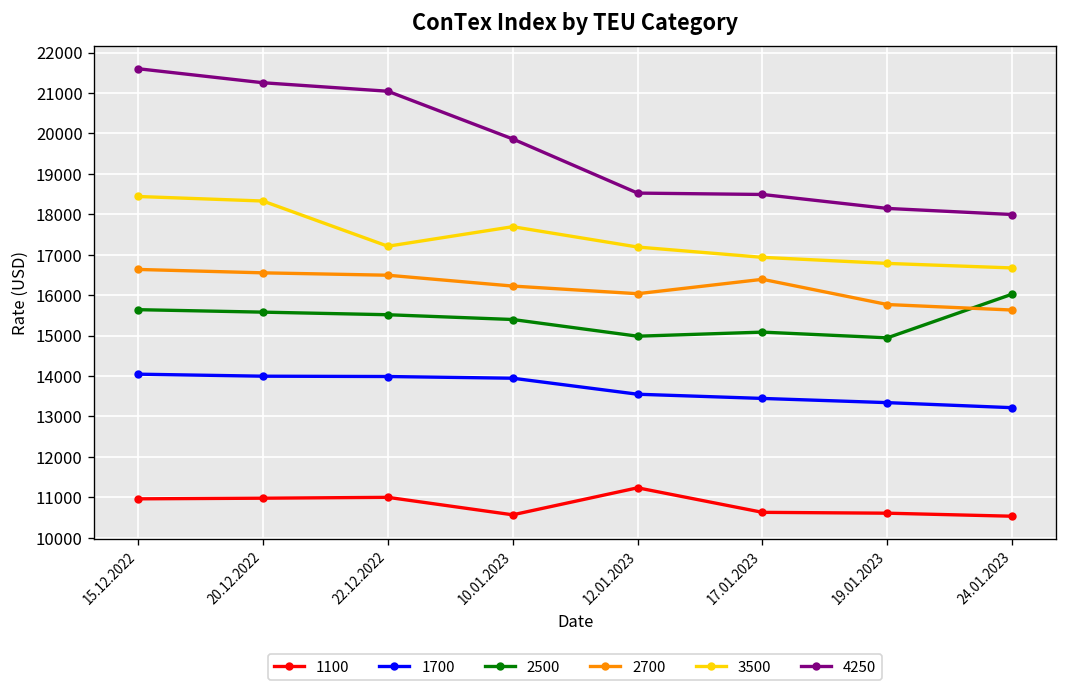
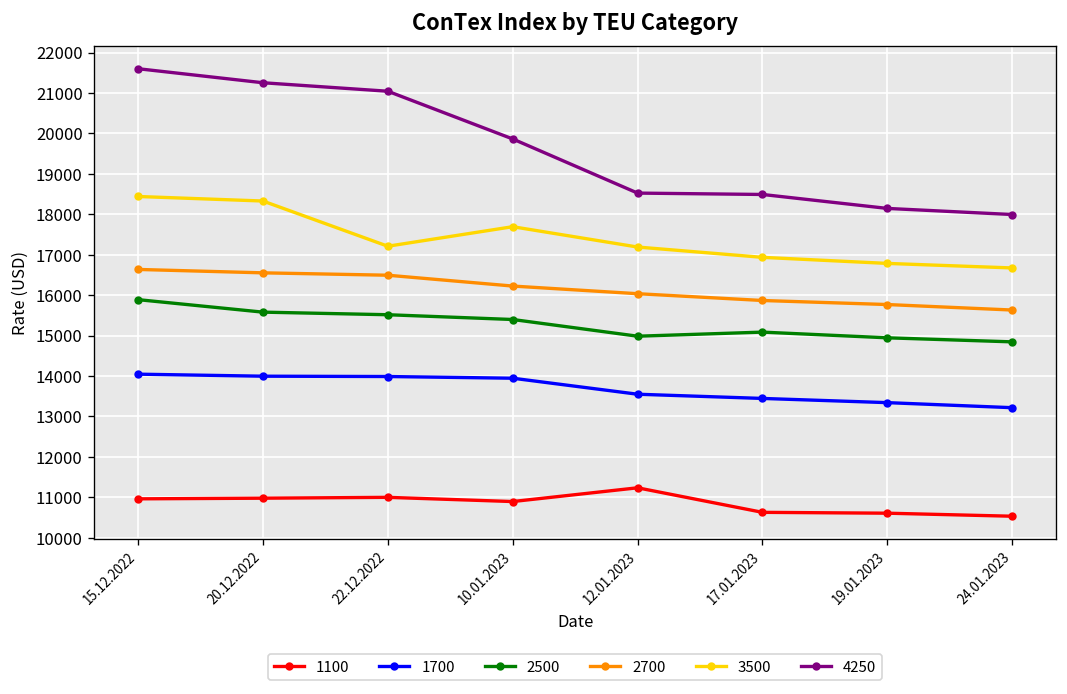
  {
    "1100": {
      "15.12.2022": 11000,
      "20.12.2022": 11000,
      "22.12.2022": 11000,
-     "10.01.2023": 10600,
+     "10.01.2023": 10900,
      "12.01.2023": 11200,
      "17.01.2023": 10600,
      "19.01.2023": 10600,
      "24.01.2023": 10500
    },
    "1700": {
      "15.12.2022": 14000,
      "20.12.2022": 14000,
      "22.12.2022": 14000,
      "10.01.2023": 13900,
      "12.01.2023": 13600,
      "17.01.2023": 13400,
      "19.01.2023": 13300,
      "24.01.2023": 13200
    },
    "2500": {
-     "15.12.2022": 15600,
+     "15.12.2022": 15900,
      "20.12.2022": 15600,
      "22.12.2022": 15500,
      "10.01.2023": 15400,
      "12.01.2023": 15000,
      "17.01.2023": 15100,
      "19.01.2023": 14900,
-     "24.01.2023": 16000
+     "24.01.2023": 14800
    },
    "2700": {
      "15.12.2022": 16600,
      "20.12.2022": 16600,
      "22.12.2022": 16500,
      "10.01.2023": 16200,
      "12.01.2023": 16000,
-     "17.01.2023": 16400,
+     "17.01.2023": 15900,
      "19.01.2023": 15800,
      "24.01.2023": 15600
    },
    "3500": {
      "15.12.2022": 18400,
      "20.12.2022": 18300,
      "22.12.2022": 17200,
      "10.01.2023": 17700,
      "12.01.2023": 17200,
      "17.01.2023": 16900,
      "19.01.2023": 16800,
      "24.01.2023": 16700
    },
    "4250": {
      "15.12.2022": 21600,
      "20.12.2022": 21300,
      "22.12.2022": 21000,
      "10.01.2023": 19900,
      "12.01.2023": 18500,
      "17.01.2023": 18500,
      "19.01.2023": 18100,
      "24.01.2023": 18000
    }
  }
